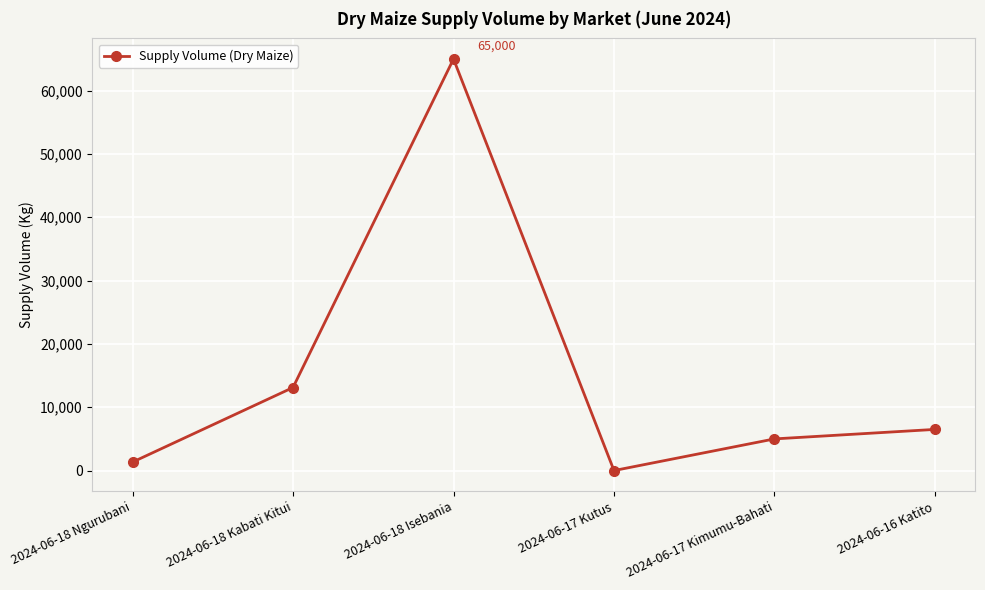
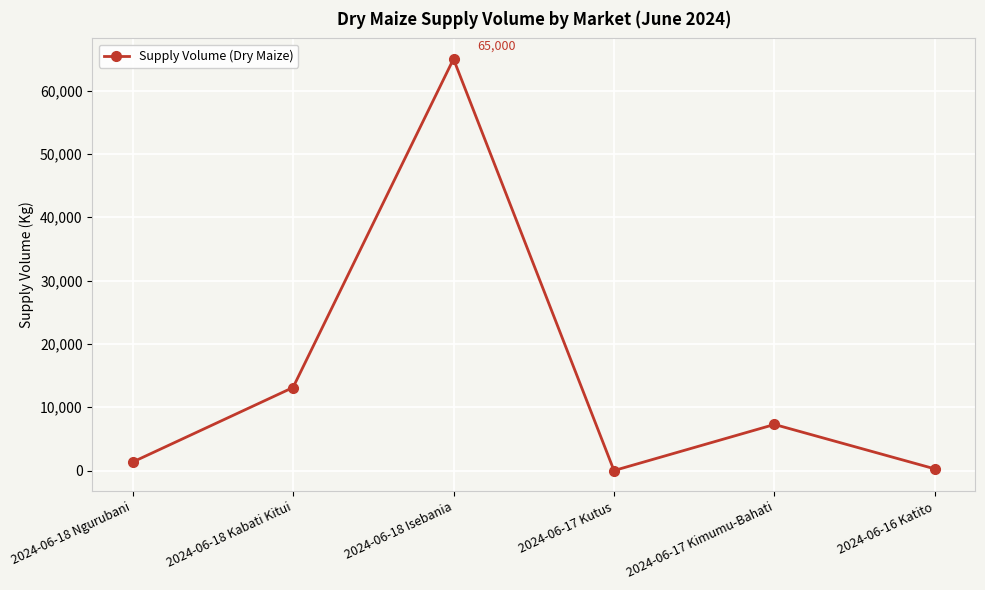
  {
    "2024-06-18 Ngurubani": "1,000",
    "2024-06-18 Kabati Kitui": "13,000",
    "2024-06-17 Kutus": "0",
-   "2024-06-17 Kimumu-Bahati": "5,000",
-   "2024-06-16 Katito": "7,000"
+   "2024-06-17 Kimumu-Bahati": "7,000",
+   "2024-06-16 Katito": "0"
  }
